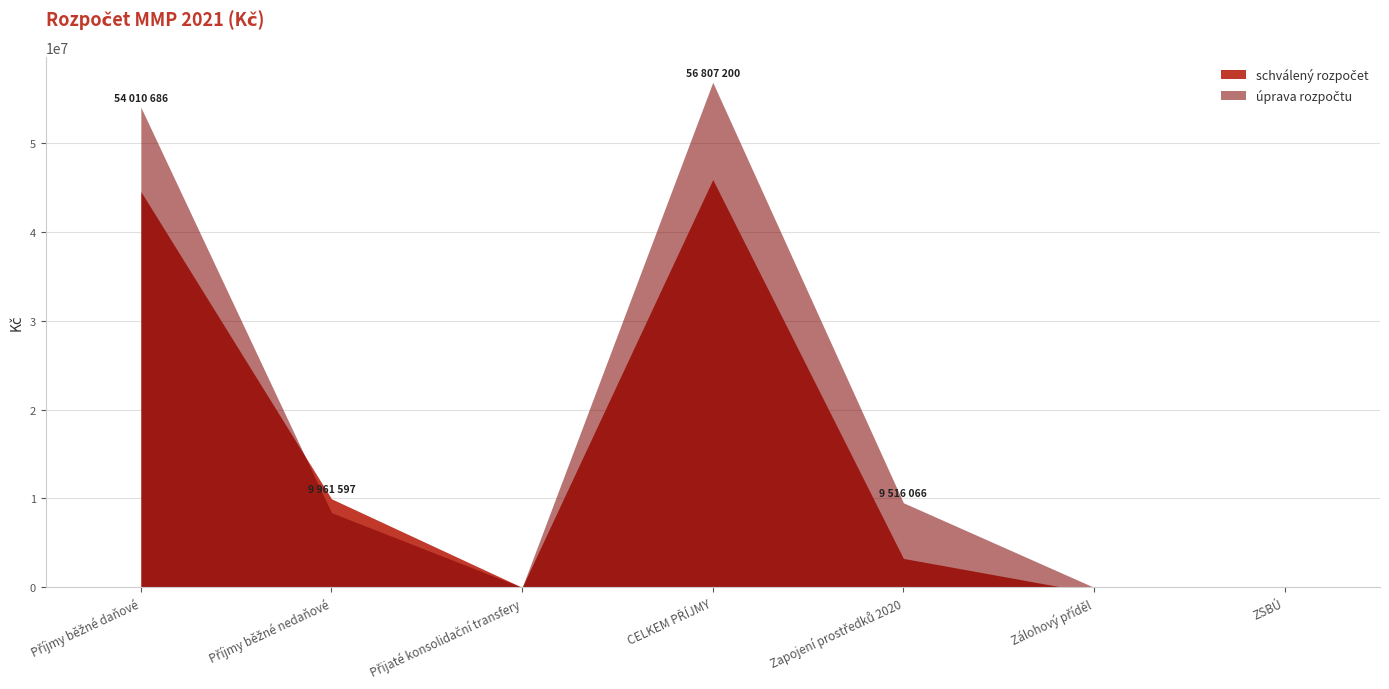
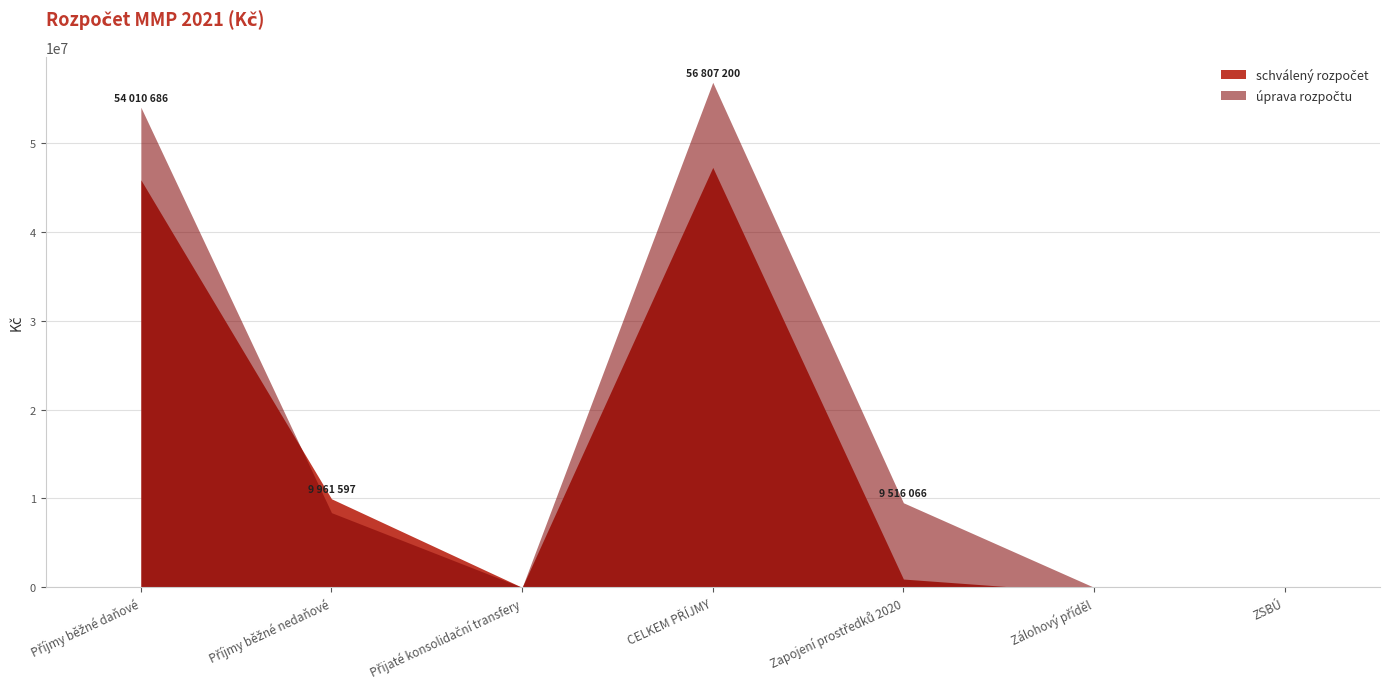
  {
    "schválený rozpočet": {
-     "Příjmy běžné daňové": 45000000,
-     "CELKEM PŘÍJMY": 46000000,
-     "Zapojení prostředků 2020": 3000000
+     "Příjmy běžné daňové": 46000000,
+     "CELKEM PŘÍJMY": 47000000,
+     "Zapojení prostředků 2020": 1000000
    },
    "úprava rozpočtu": {
      "Příjmy běžné nedaňové": 8000000
    }
  }
